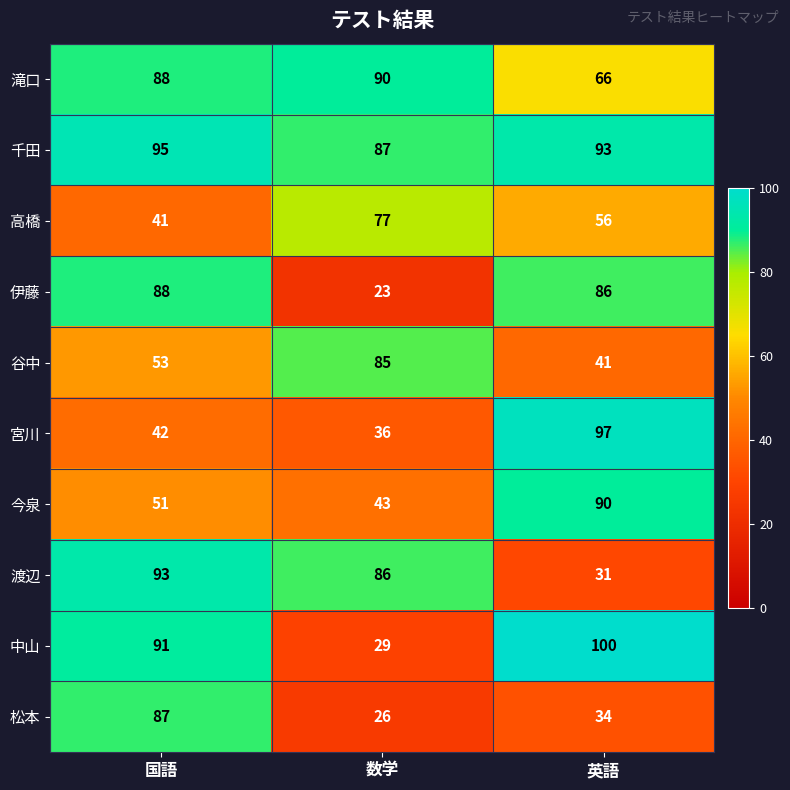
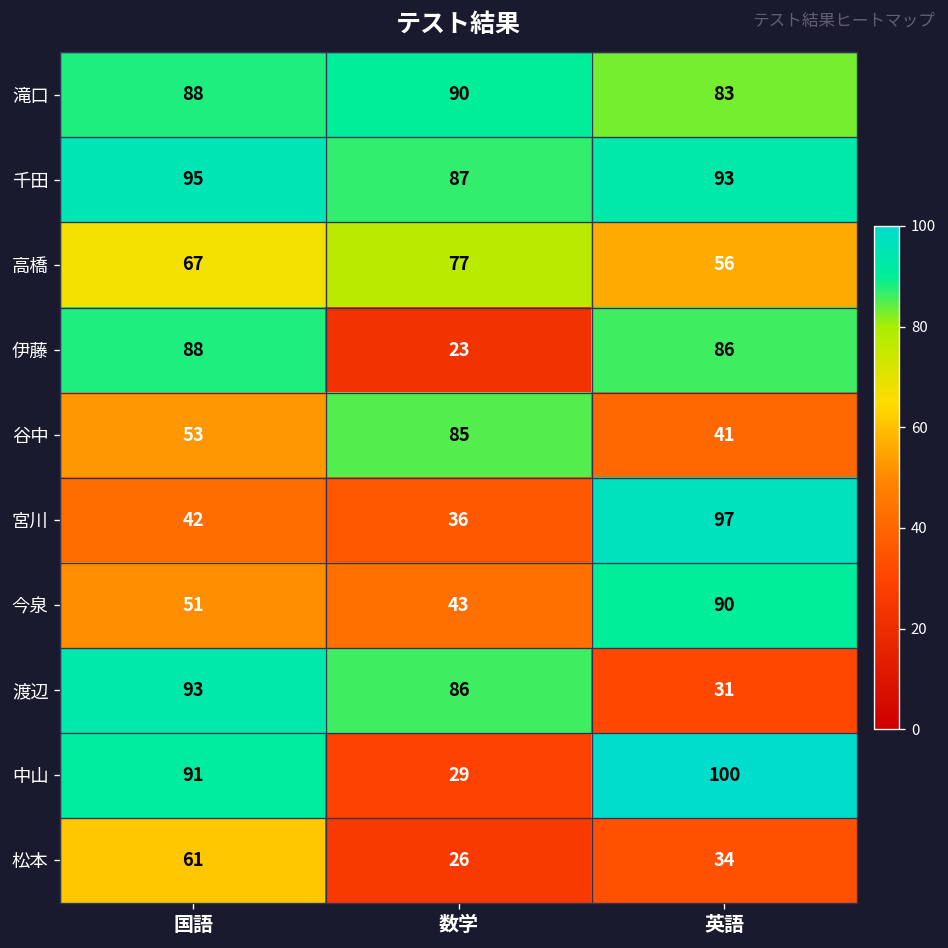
  {
    "滝口": {
      "国語": 88,
      "数学": 90,
-     "英語": 66
+     "英語": 83
    },
    "千田": {
      "国語": 95,
      "数学": 87,
      "英語": 93
    },
    "高橋": {
-     "国語": 41,
+     "国語": 67,
      "数学": 77,
      "英語": 56
    },
    "伊藤": {
      "国語": 88,
      "数学": 23,
      "英語": 86
    },
    "谷中": {
      "国語": 53,
      "数学": 85,
      "英語": 41
    },
    "宮川": {
      "国語": 42,
      "数学": 36,
      "英語": 97
    },
    "今泉": {
      "国語": 51,
      "数学": 43,
      "英語": 90
    },
    "渡辺": {
      "国語": 93,
      "数学": 86,
      "英語": 31
    },
    "中山": {
      "国語": 91,
      "数学": 29,
      "英語": 100
    },
    "松本": {
-     "国語": 87,
+     "国語": 61,
      "数学": 26,
      "英語": 34
    }
  }
